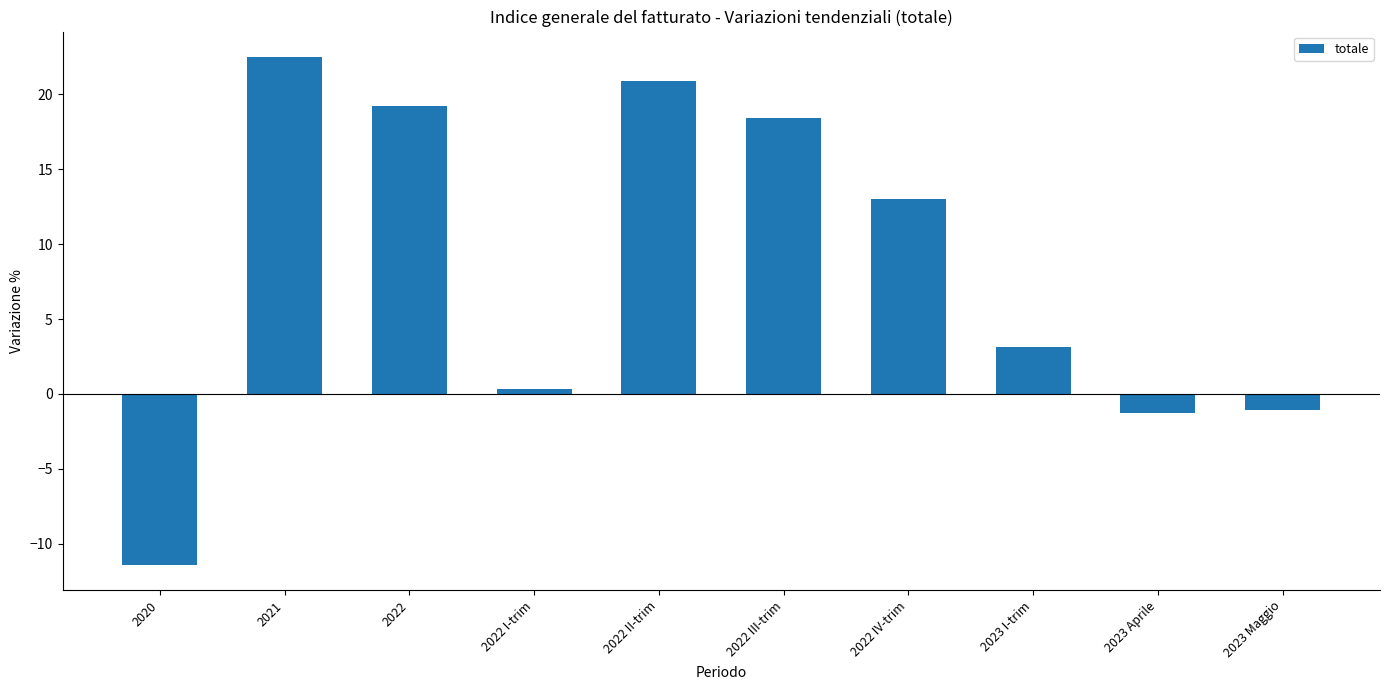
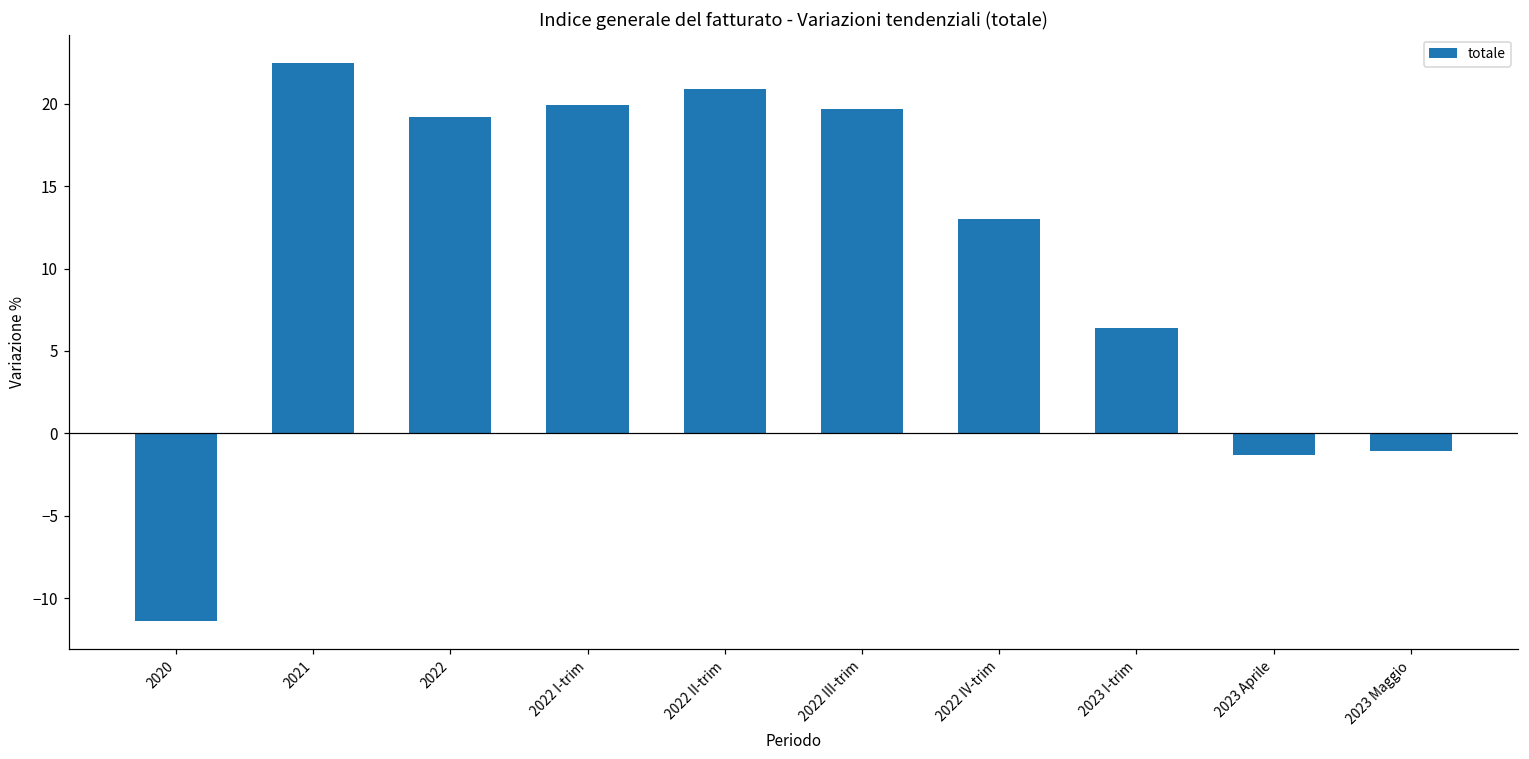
  {
    "2020": -11.4,
    "2021": 22.5,
    "2022": 19.2,
-   "2022 I-trim": 0.3,
+   "2022 I-trim": 19.9,
    "2022 II-trim": 20.9,
-   "2022 III-trim": 18.4,
+   "2022 III-trim": 19.7,
    "2022 IV-trim": 13.0,
-   "2023 I-trim": 3.1,
+   "2023 I-trim": 6.4,
    "2023 Aprile": -1.3,
    "2023 Maggio": -1.1
  }
